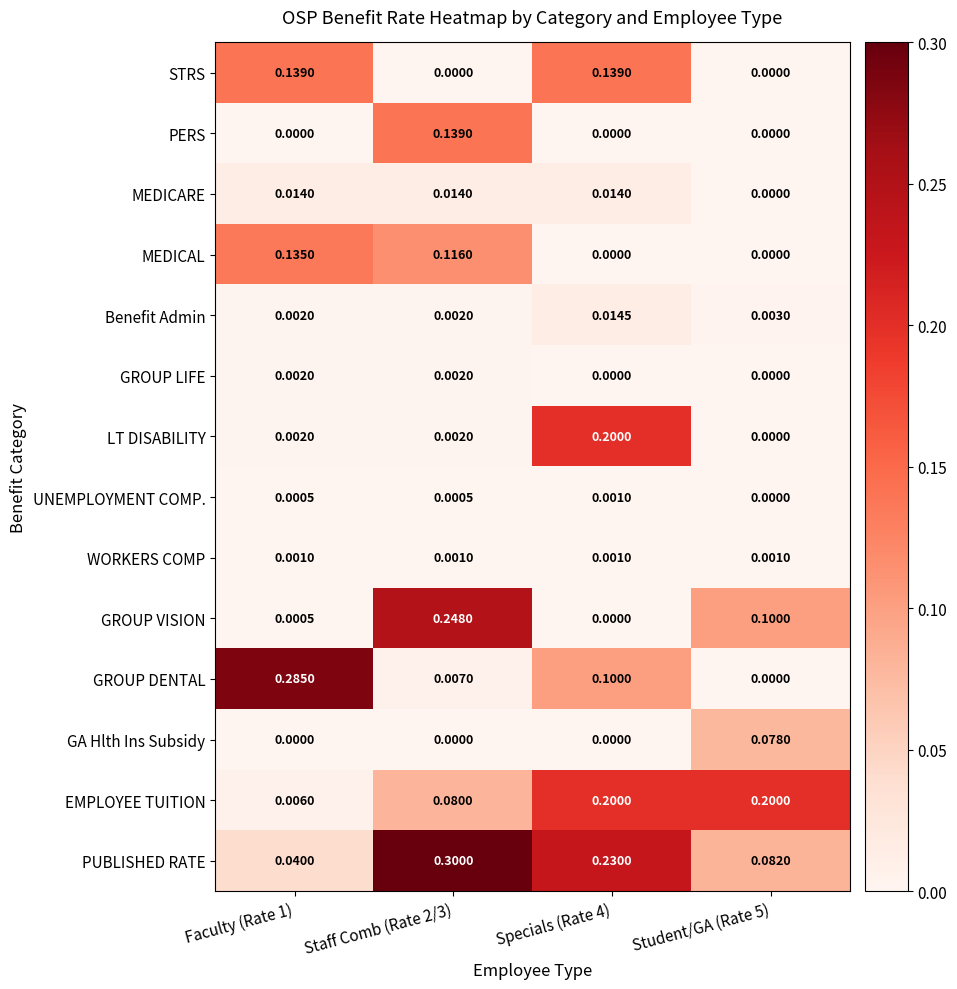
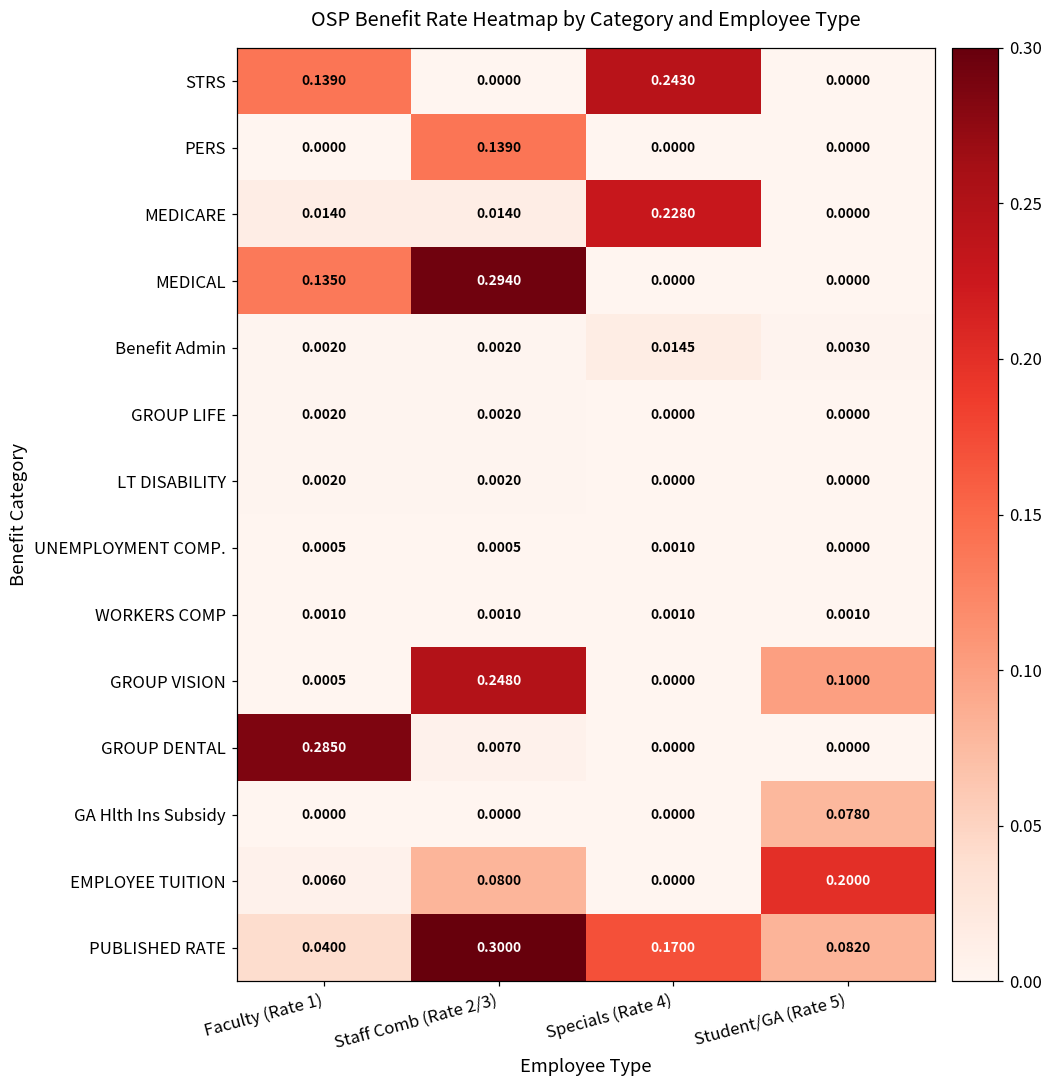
  {
    "STRS": {
      "Faculty (Rate 1)": 0.1390,
      "Staff Comb (Rate 2/3)": 0.0000,
-     "Specials (Rate 4)": 0.1390,
+     "Specials (Rate 4)": 0.2430,
      "Student/GA (Rate 5)": 0.0000
    },
    "PERS": {
      "Faculty (Rate 1)": 0.0000,
      "Staff Comb (Rate 2/3)": 0.1390,
      "Specials (Rate 4)": 0.0000,
      "Student/GA (Rate 5)": 0.0000
    },
    "MEDICARE": {
      "Faculty (Rate 1)": 0.0140,
      "Staff Comb (Rate 2/3)": 0.0140,
-     "Specials (Rate 4)": 0.0140,
+     "Specials (Rate 4)": 0.2280,
      "Student/GA (Rate 5)": 0.0000
    },
    "MEDICAL": {
      "Faculty (Rate 1)": 0.1350,
-     "Staff Comb (Rate 2/3)": 0.1160,
+     "Staff Comb (Rate 2/3)": 0.2940,
      "Specials (Rate 4)": 0.0000,
      "Student/GA (Rate 5)": 0.0000
    },
    "Benefit Admin": {
      "Faculty (Rate 1)": 0.0020,
      "Staff Comb (Rate 2/3)": 0.0020,
      "Specials (Rate 4)": 0.0145,
      "Student/GA (Rate 5)": 0.0030
    },
    "GROUP LIFE": {
      "Faculty (Rate 1)": 0.0020,
      "Staff Comb (Rate 2/3)": 0.0020,
      "Specials (Rate 4)": 0.0000,
      "Student/GA (Rate 5)": 0.0000
    },
    "LT DISABILITY": {
      "Faculty (Rate 1)": 0.0020,
      "Staff Comb (Rate 2/3)": 0.0020,
-     "Specials (Rate 4)": 0.2000,
+     "Specials (Rate 4)": 0.0000,
      "Student/GA (Rate 5)": 0.0000
    },
    "UNEMPLOYMENT COMP.": {
      "Faculty (Rate 1)": 0.0005,
      "Staff Comb (Rate 2/3)": 0.0005,
      "Specials (Rate 4)": 0.0010,
      "Student/GA (Rate 5)": 0.0000
    },
    "WORKERS COMP": {
      "Faculty (Rate 1)": 0.0010,
      "Staff Comb (Rate 2/3)": 0.0010,
      "Specials (Rate 4)": 0.0010,
      "Student/GA (Rate 5)": 0.0010
    },
    "GROUP VISION": {
      "Faculty (Rate 1)": 0.0005,
      "Staff Comb (Rate 2/3)": 0.2480,
      "Specials (Rate 4)": 0.0000,
      "Student/GA (Rate 5)": 0.1000
    },
    "GROUP DENTAL": {
      "Faculty (Rate 1)": 0.2850,
      "Staff Comb (Rate 2/3)": 0.0070,
-     "Specials (Rate 4)": 0.1000,
+     "Specials (Rate 4)": 0.0000,
      "Student/GA (Rate 5)": 0.0000
    },
    "GA Hlth Ins Subsidy": {
      "Faculty (Rate 1)": 0.0000,
      "Staff Comb (Rate 2/3)": 0.0000,
      "Specials (Rate 4)": 0.0000,
      "Student/GA (Rate 5)": 0.0780
    },
    "EMPLOYEE TUITION": {
      "Faculty (Rate 1)": 0.0060,
      "Staff Comb (Rate 2/3)": 0.0800,
-     "Specials (Rate 4)": 0.2000,
+     "Specials (Rate 4)": 0.0000,
      "Student/GA (Rate 5)": 0.2000
    },
    "PUBLISHED RATE": {
      "Faculty (Rate 1)": 0.0400,
      "Staff Comb (Rate 2/3)": 0.3000,
-     "Specials (Rate 4)": 0.2300,
+     "Specials (Rate 4)": 0.1700,
      "Student/GA (Rate 5)": 0.0820
    }
  }
